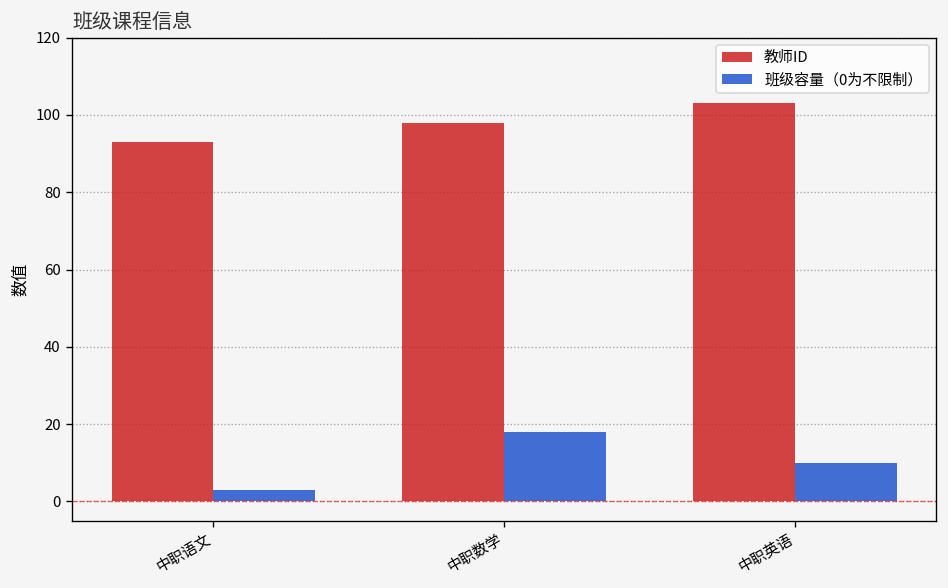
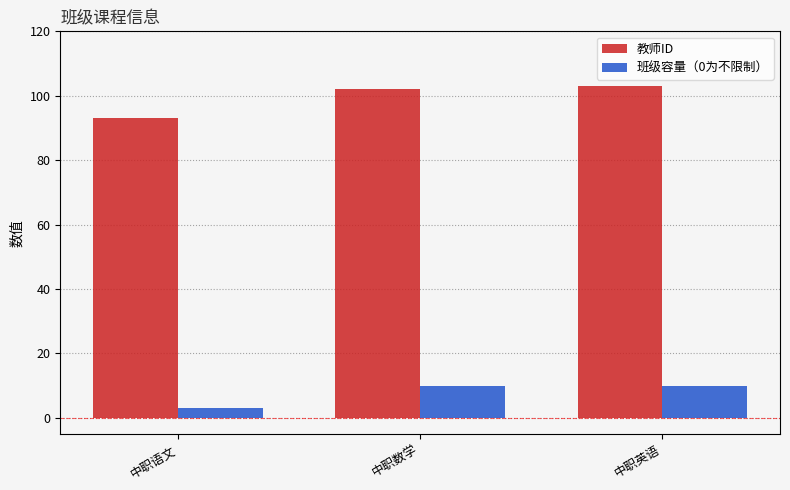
  {
    "教师ID": {
      "中职语文": 93,
-     "中职数学": 98,
+     "中职数学": 102,
      "中职英语": 103
    },
    "班级容量（0为不限制）": {
      "中职语文": 3,
-     "中职数学": 18,
+     "中职数学": 10,
      "中职英语": 10
    }
  }
